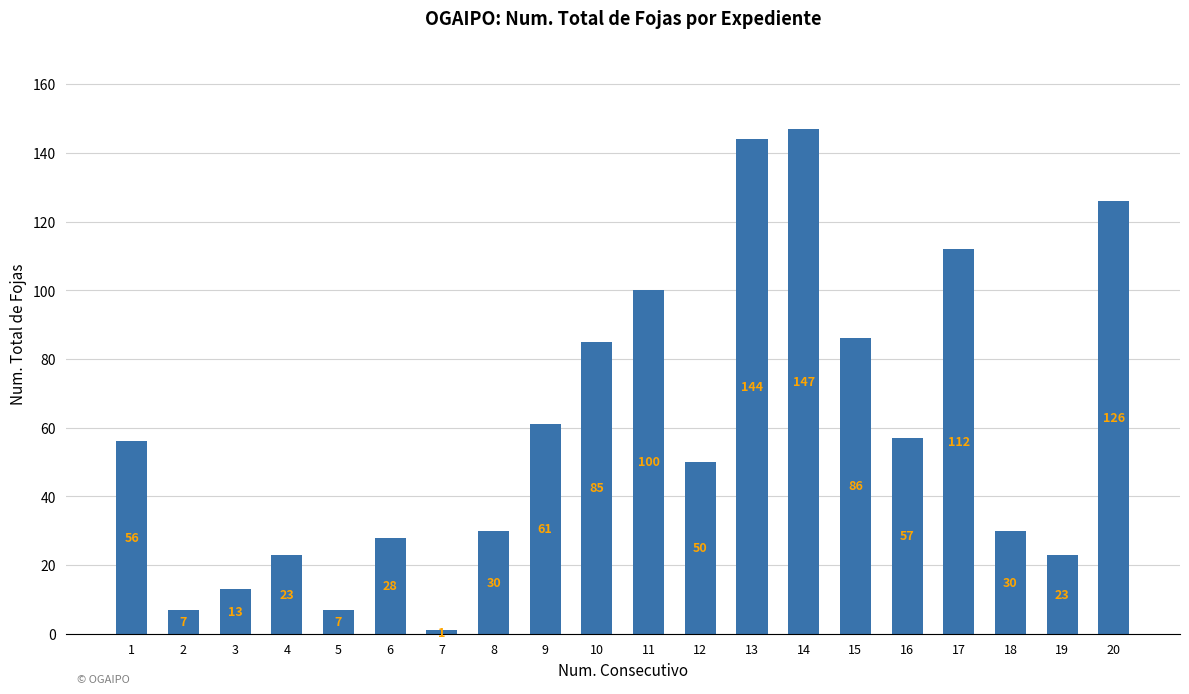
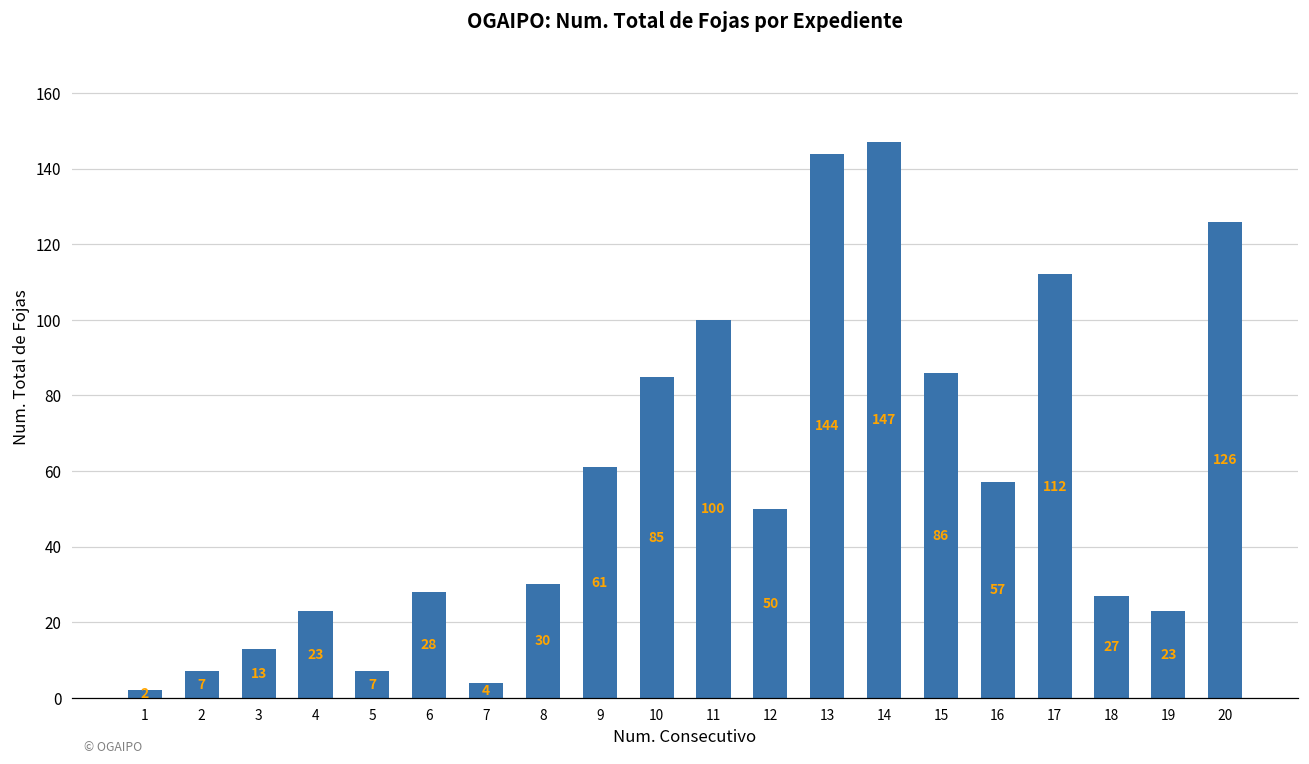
  {
-   "1": 56,
+   "1": 2,
    "2": 7,
    "3": 13,
    "4": 23,
    "5": 7,
    "6": 28,
-   "7": 1,
+   "7": 4,
    "8": 30,
    "9": 61,
    "10": 85,
    "11": 100,
    "12": 50,
    "13": 144,
    "14": 147,
    "15": 86,
    "16": 57,
    "17": 112,
-   "18": 30,
+   "18": 27,
    "19": 23,
    "20": 126
  }
